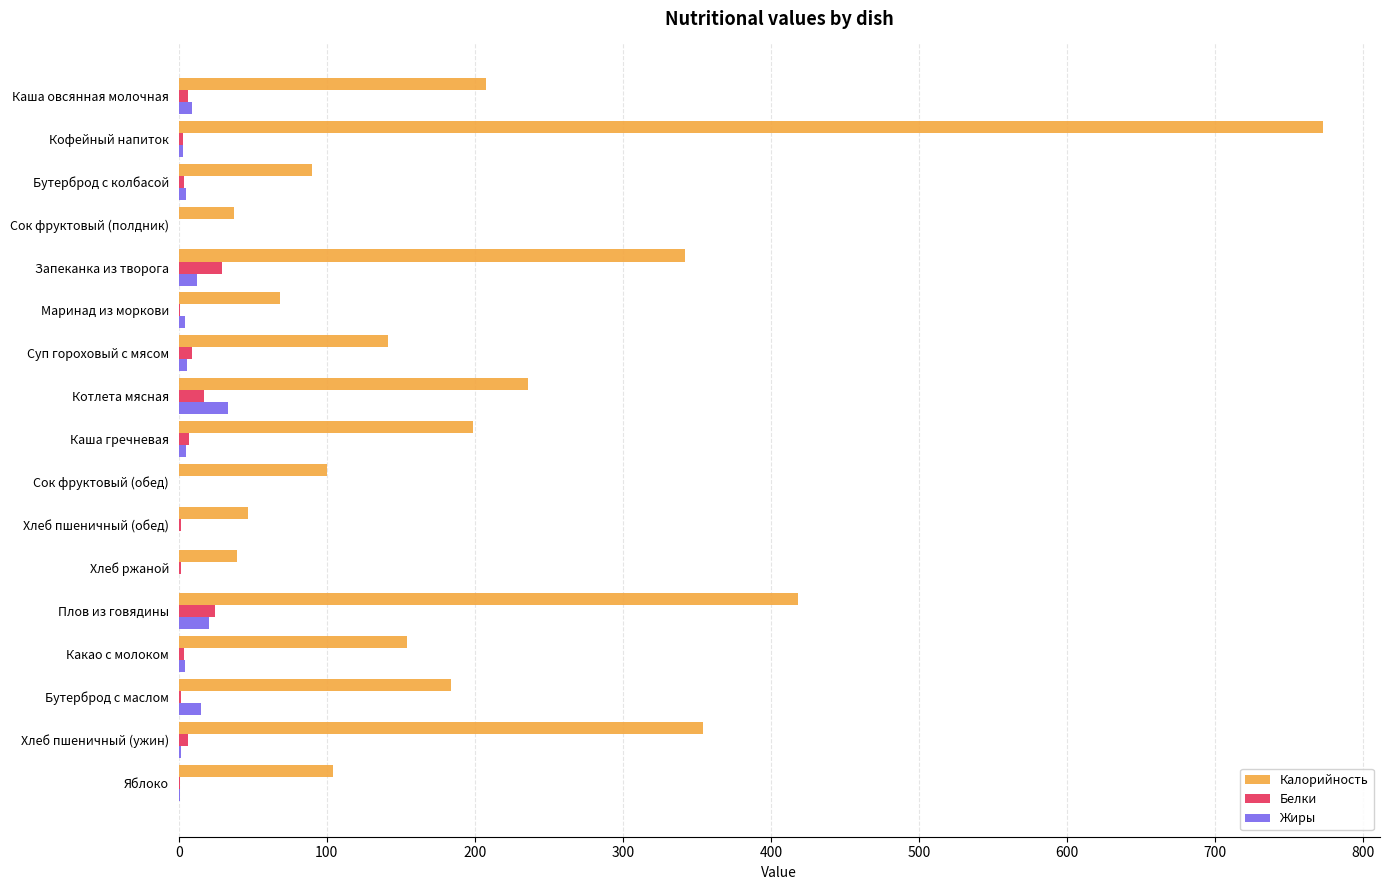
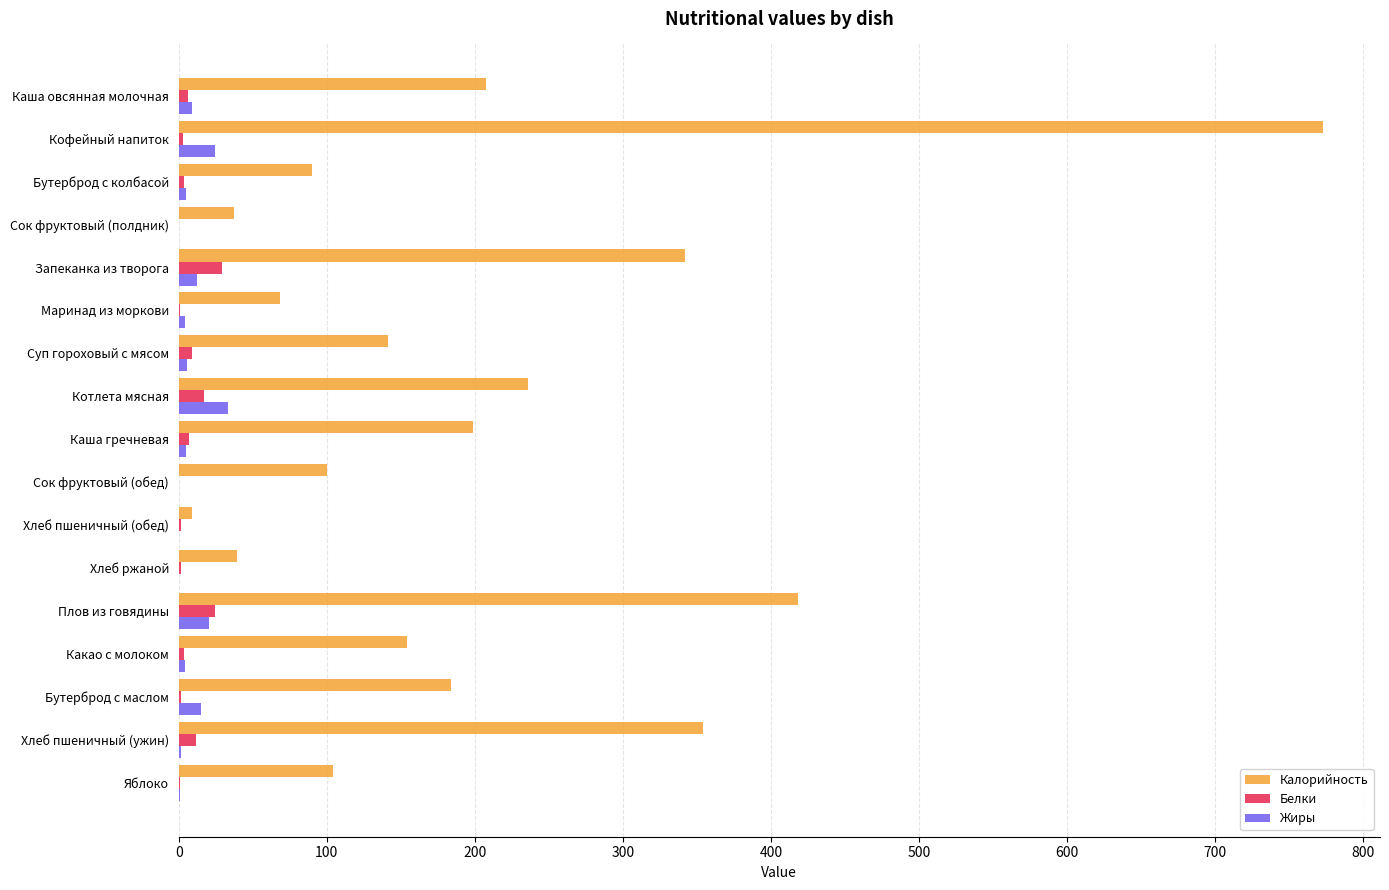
  {
    "Калорийность": {
      "Каша овсянная молочная": 207,
      "Кофейный напиток": 773,
      "Бутерброд с колбасой": 90,
      "Сок фруктовый (полдник)": 38,
      "Запеканка из творога": 342,
      "Маринад из моркови": 69,
      "Суп гороховый с мясом": 141,
      "Котлета мясная": 236,
      "Каша гречневая": 199,
      "Сок фруктовый (обед)": 100,
-     "Хлеб пшеничный (обед)": 47,
+     "Хлеб пшеничный (обед)": 9,
      "Хлеб ржаной": 40,
      "Плов из говядины": 418,
      "Какао с молоком": 154,
      "Бутерброд с маслом": 184,
      "Хлеб пшеничный (ужин)": 354,
      "Яблоко": 104
    },
    "Белки": {
      "Каша овсянная молочная": 6,
      "Кофейный напиток": 3,
      "Бутерброд с колбасой": 4,
      "Сок фруктовый (полдник)": 0,
      "Запеканка из творога": 29,
      "Суп гороховый с мясом": 9,
      "Котлета мясная": 17,
      "Каша гречневая": 7,
      "Плов из говядины": 24,
      "Какао с молоком": 4,
      "Бутерброд с маслом": 2,
-     "Хлеб пшеничный (ужин)": 7
+     "Хлеб пшеничный (ужин)": 12
    },
    "Жиры": {
      "Каша овсянная молочная": 9,
-     "Кофейный напиток": 3,
+     "Кофейный напиток": 24,
      "Бутерброд с колбасой": 5,
      "Сок фруктовый (полдник)": 0,
      "Запеканка из творога": 12,
      "Маринад из моркови": 4,
      "Суп гороховый с мясом": 6,
      "Котлета мясная": 34,
      "Каша гречневая": 5,
      "Сок фруктовый (обед)": 0,
      "Плов из говядины": 21,
      "Какао с молоком": 4,
      "Бутерброд с маслом": 15
    }
  }
